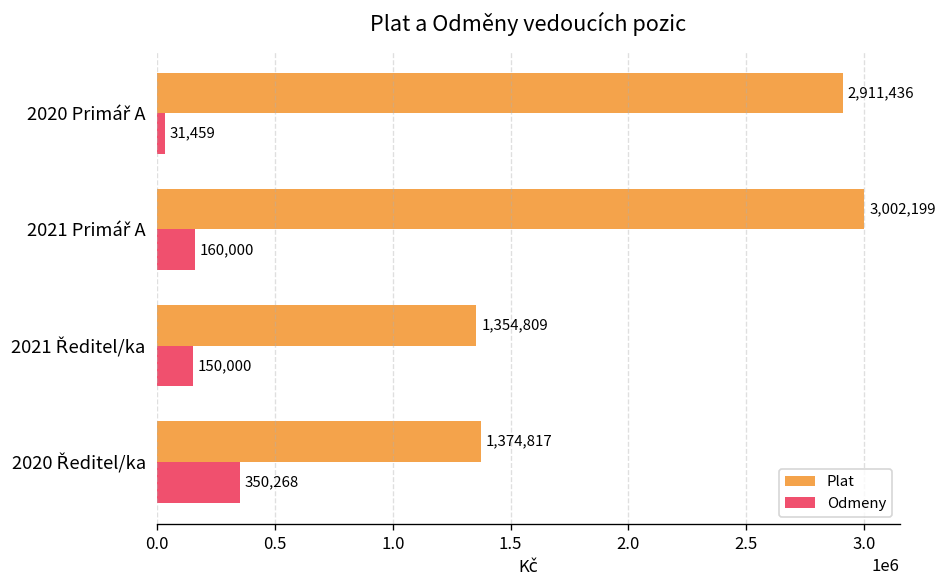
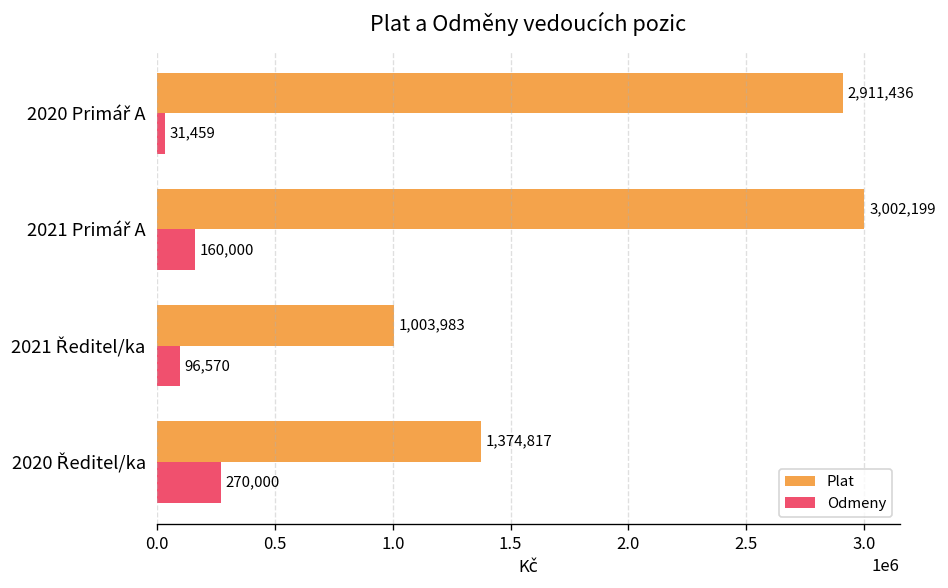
  {
    "Plat": {
      "2020 Primář A": "2,911,436",
      "2021 Primář A": "3,002,199",
-     "2021 Ředitel/ka": "1,354,809",
+     "2021 Ředitel/ka": "1,003,983",
      "2020 Ředitel/ka": "1,374,817"
    },
    "Odmeny": {
      "2020 Primář A": "31,459",
      "2021 Primář A": "160,000",
-     "2021 Ředitel/ka": "150,000",
-     "2020 Ředitel/ka": "350,268"
+     "2021 Ředitel/ka": "96,570",
+     "2020 Ředitel/ka": "270,000"
    }
  }
